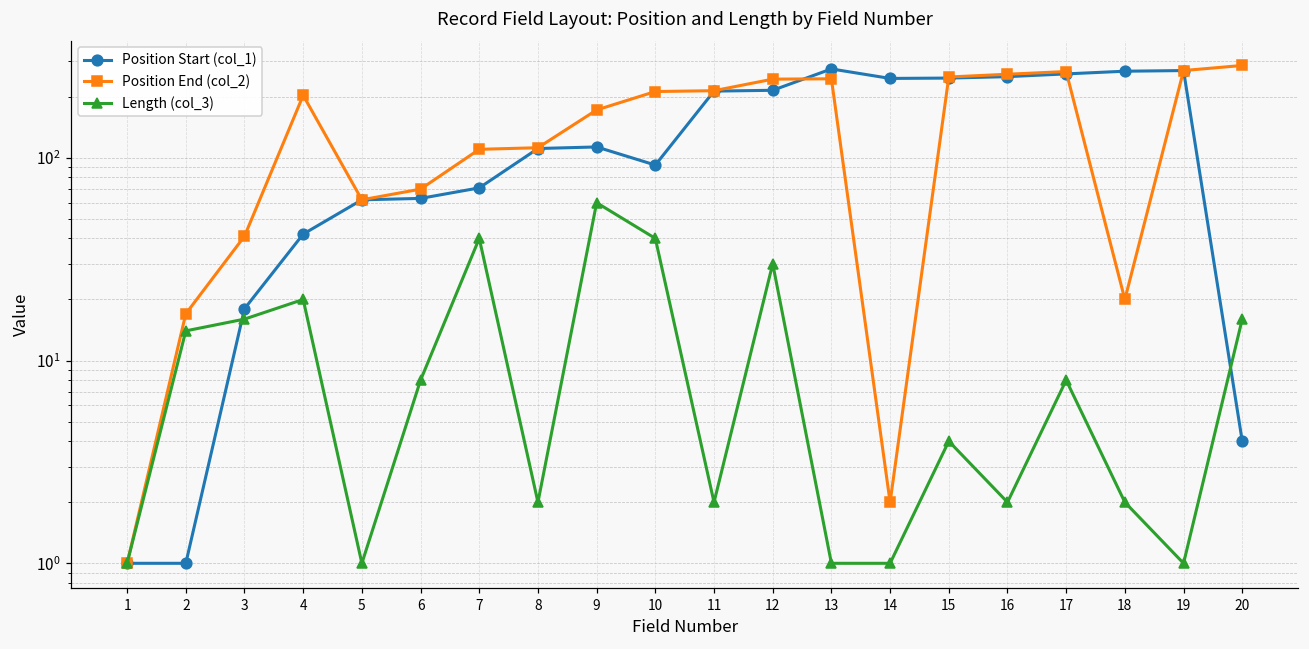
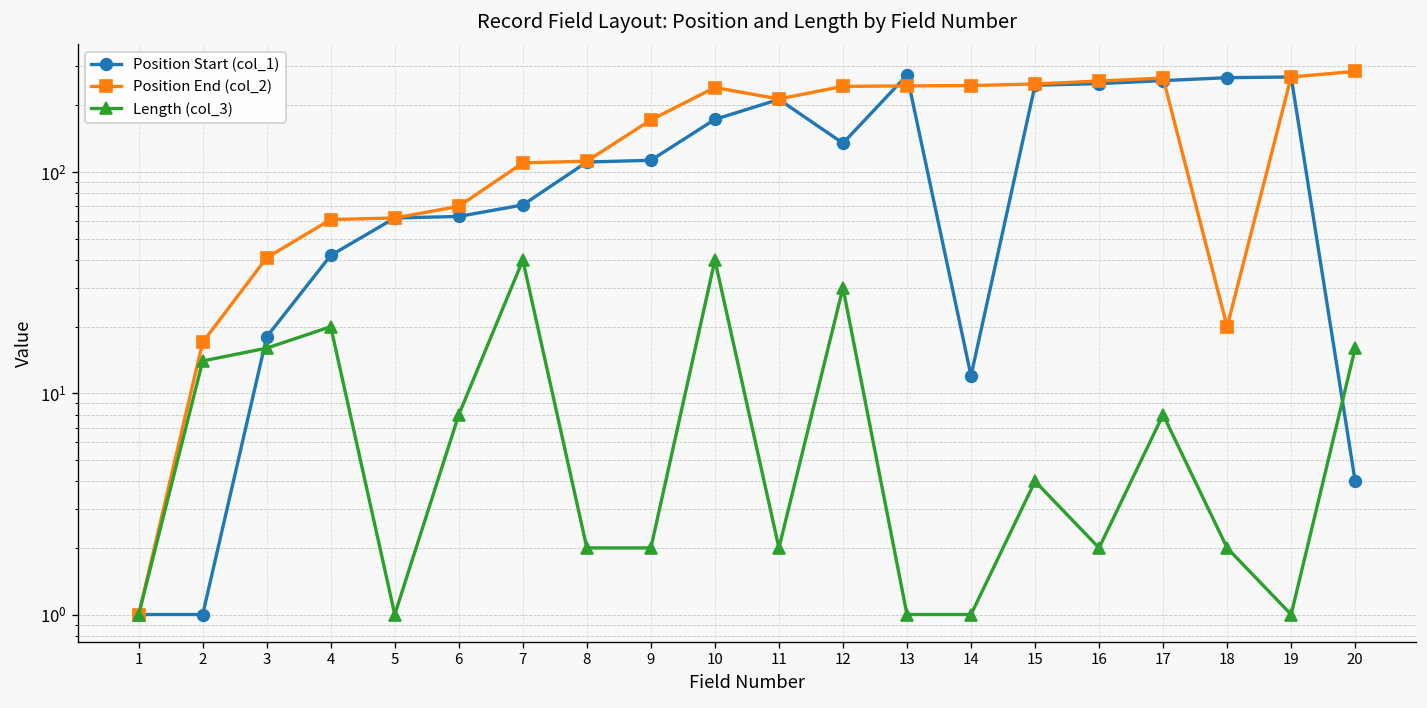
  {
    "Position Start (col_1)": {
      "2": 1,
      "3": 18,
      "4": 42,
      "6": 63,
      "7": 71,
      "9": 110,
-     "10": 90,
-     "12": 220,
+     "10": 170,
+     "12": 140,
      "13": 270,
-     "14": 250,
+     "14": 12,
      "18": 270,
      "20": 4
    },
    "Position End (col_2)": {
      "2": 17,
      "3": 41,
-     "4": 200,
+     "4": 61,
      "6": 70,
      "7": 110,
      "9": 170,
-     "10": 210,
+     "10": 240,
      "12": 240,
      "13": 250,
-     "14": 2,
+     "14": 250,
      "18": 20,
      "20": 290
    },
    "Length (col_3)": {
      "2": 14,
      "3": 16,
      "4": 20,
      "5": 1,
      "6": 8,
      "7": 40,
      "8": 2,
-     "9": 60,
+     "9": 2,
      "10": 40,
      "11": 2,
      "12": 30,
      "13": 1,
      "14": 1,
      "15": 4,
      "16": 2,
      "17": 8,
      "18": 2,
      "19": 1,
      "20": 16
    }
  }
